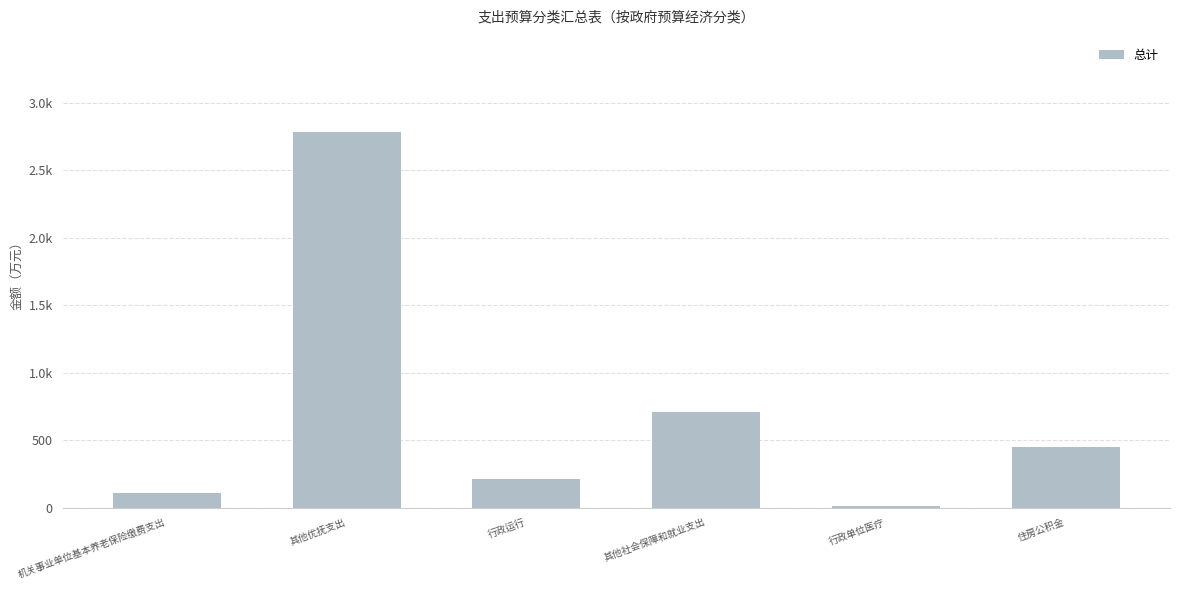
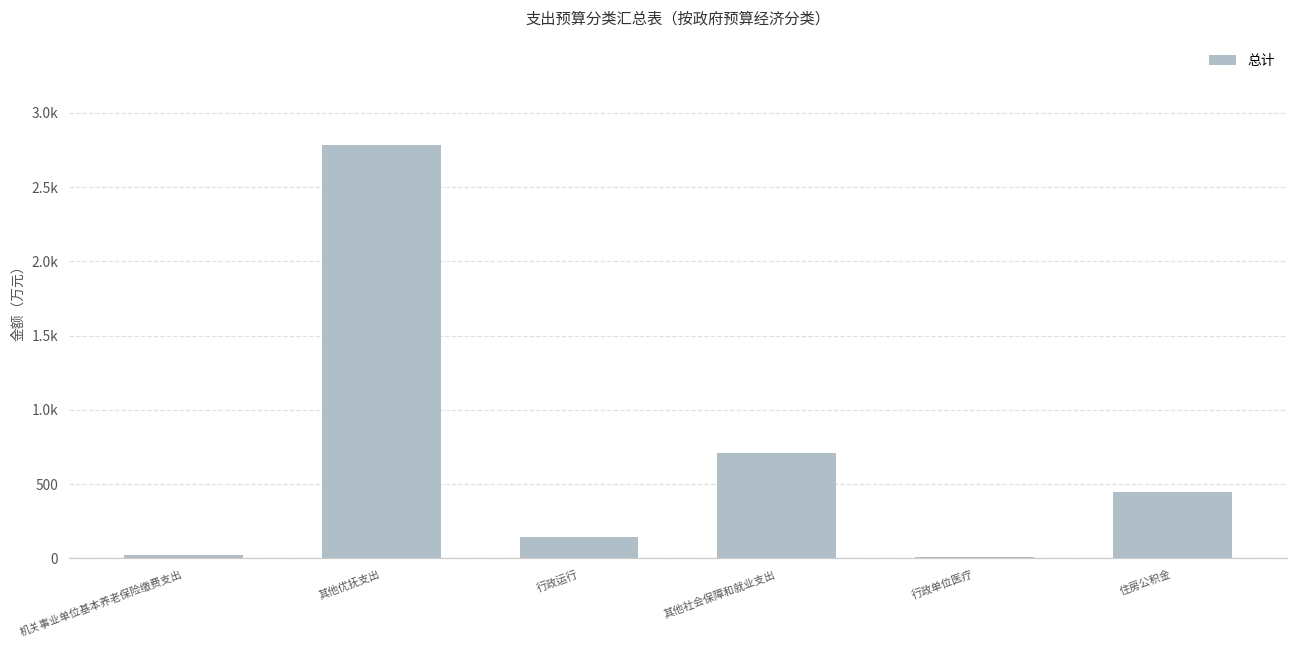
  {
-   "机关事业单位基本养老保险缴费支出": 110,
+   "机关事业单位基本养老保险缴费支出": 20,
    "其他优抚支出": 2780,
-   "行政运行": 210,
+   "行政运行": 150,
    "其他社会保障和就业支出": 710,
    "住房公积金": 450
  }
